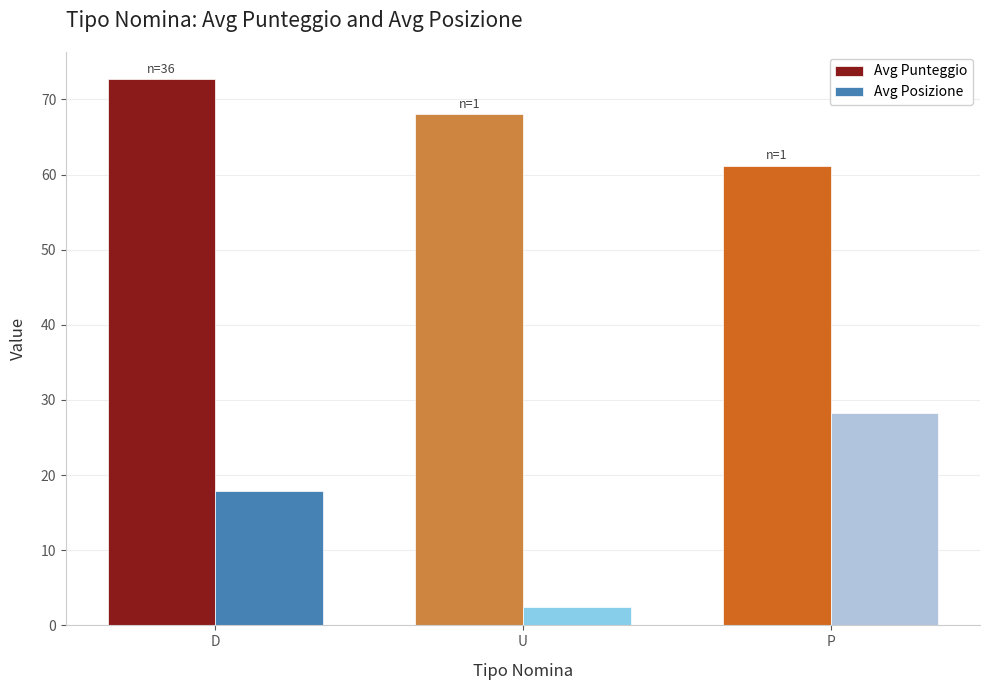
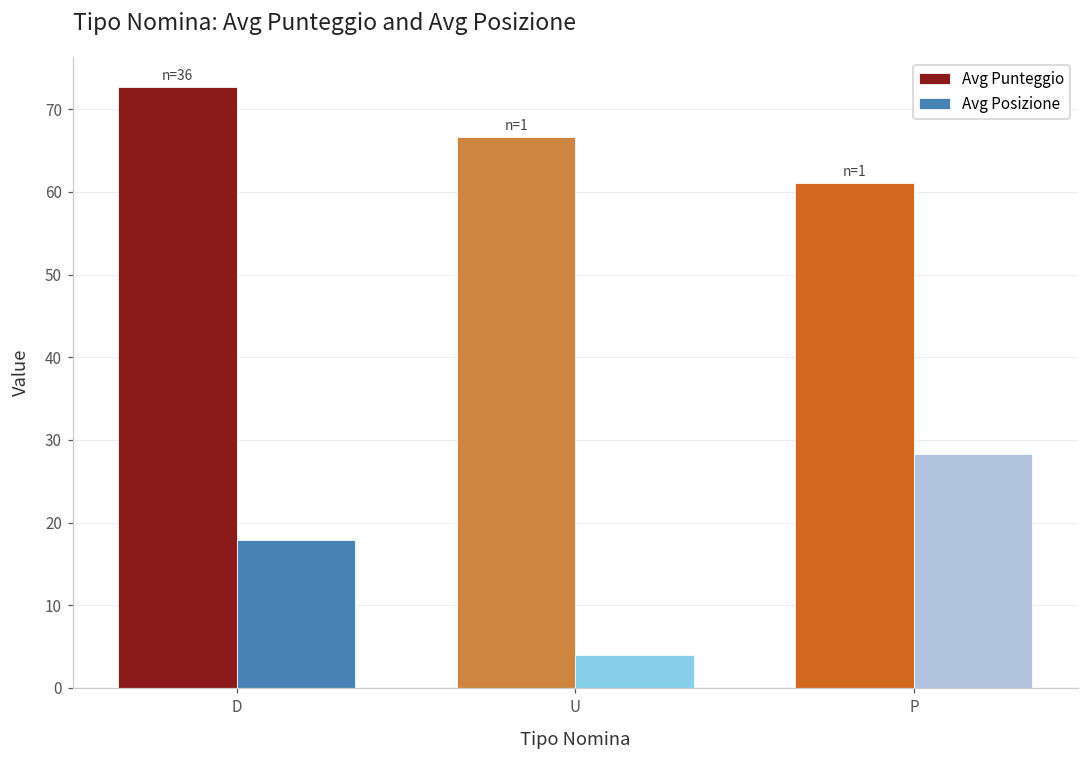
  {
    "Avg Punteggio": {
-     "U": 68
+     "U": 67
    },
    "Avg Posizione": {
      "D": 18,
-     "U": 3,
+     "U": 4,
      "P": 28
    }
  }
